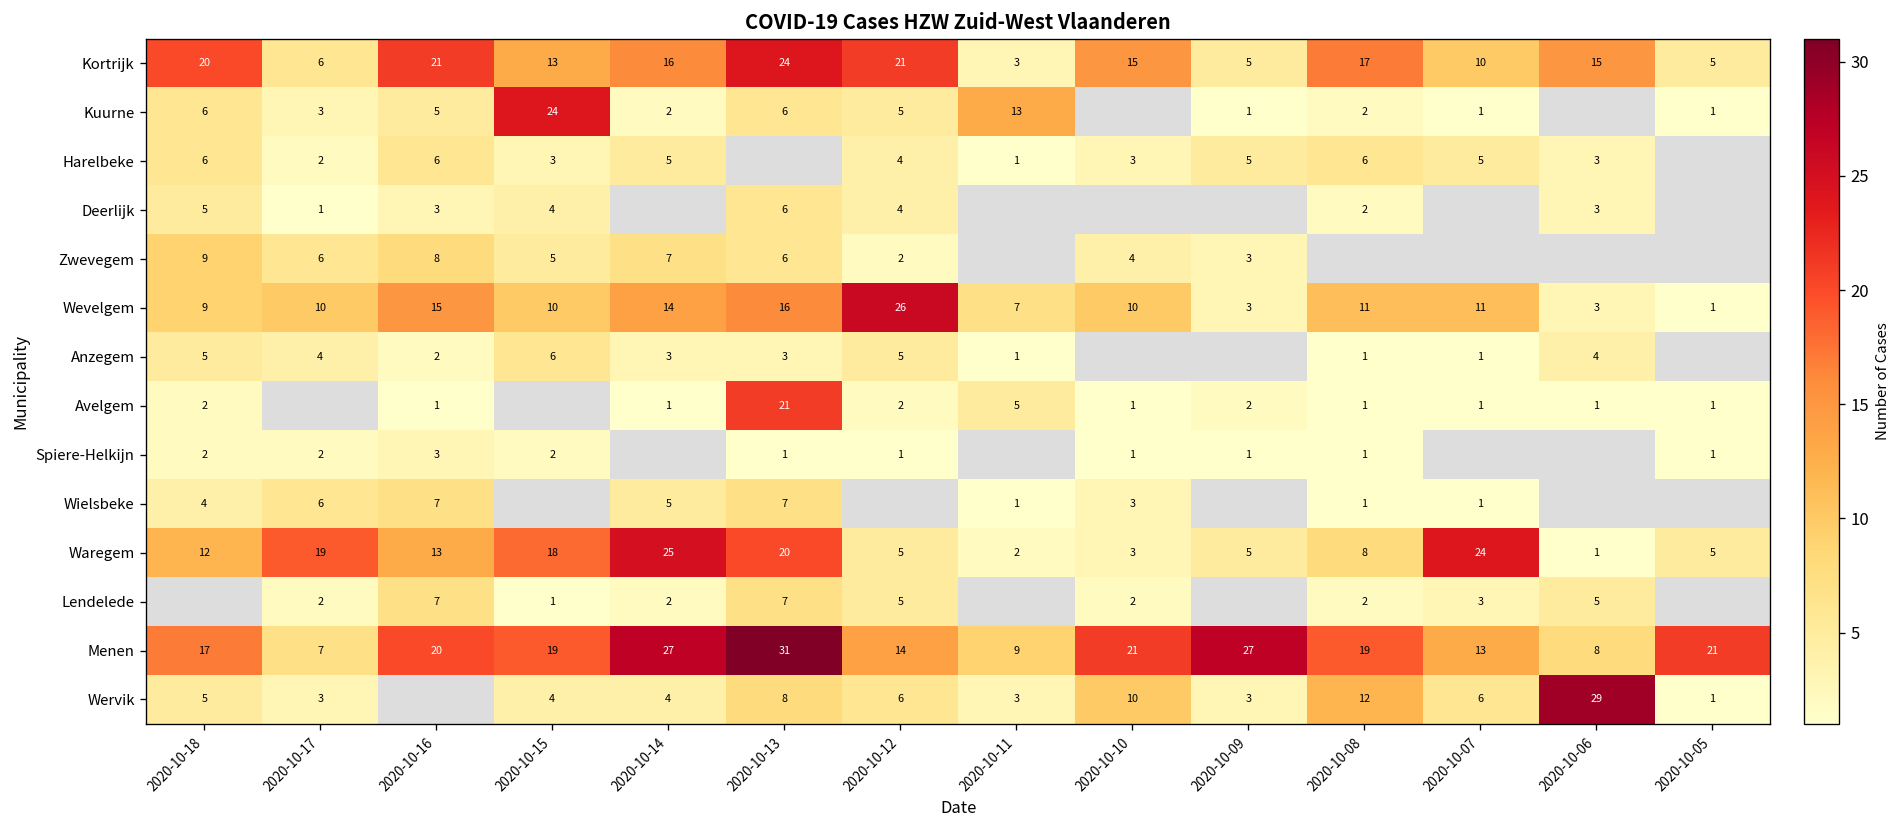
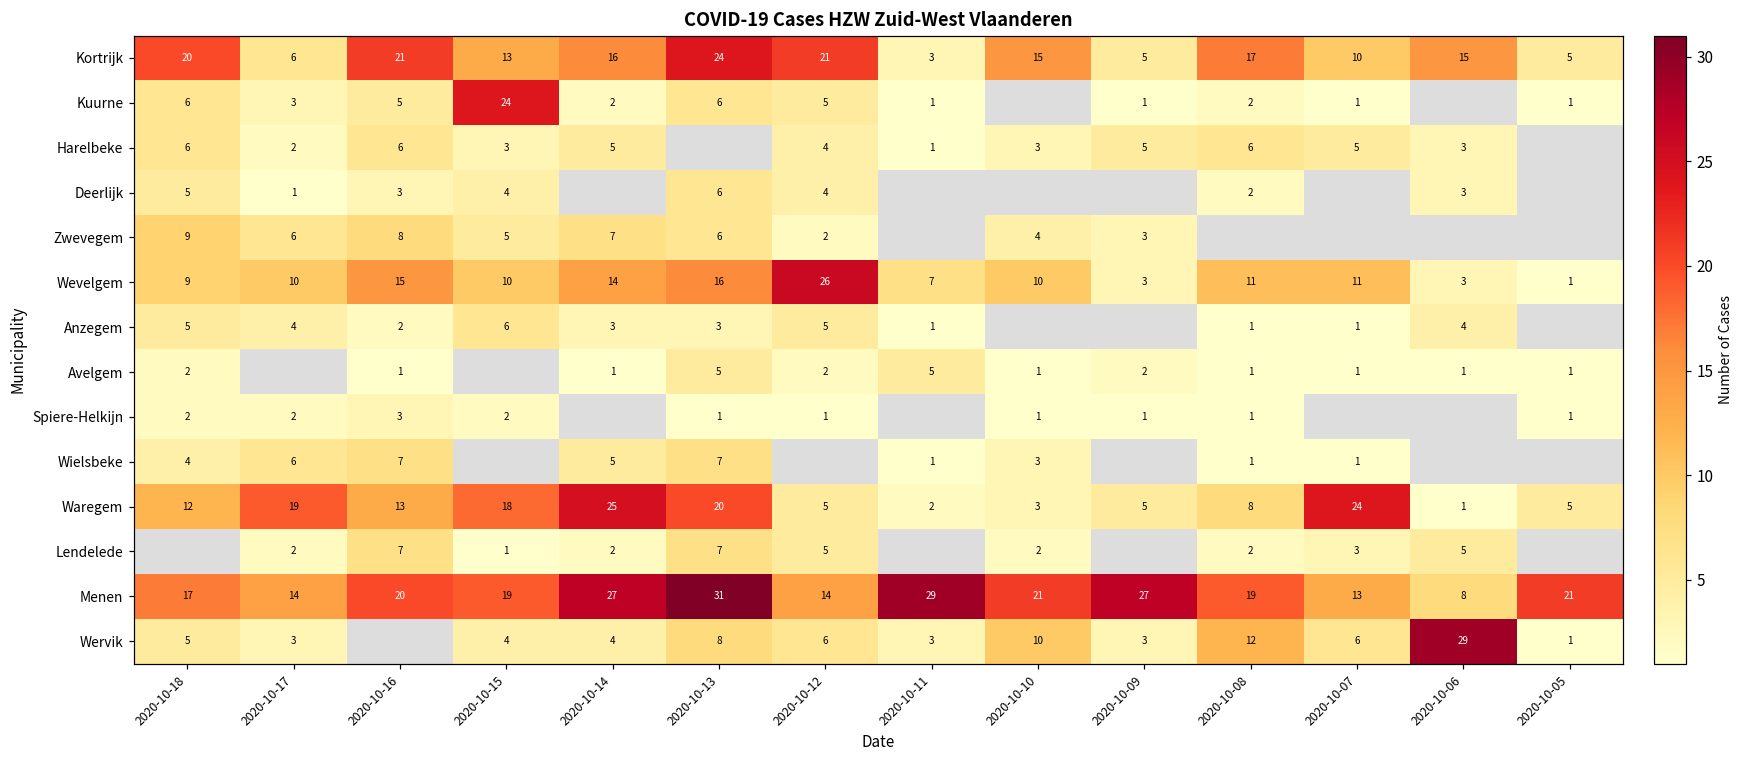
  {
    "Kortrijk": {
      "2020-10-18": 20,
      "2020-10-17": 6,
      "2020-10-16": 21,
      "2020-10-15": 13,
      "2020-10-14": 16,
      "2020-10-13": 24,
      "2020-10-12": 21,
      "2020-10-11": 3,
      "2020-10-10": 15,
      "2020-10-09": 5,
      "2020-10-08": 17,
      "2020-10-07": 10,
      "2020-10-06": 15,
      "2020-10-05": 5
    },
    "Kuurne": {
      "2020-10-18": 6,
      "2020-10-17": 3,
      "2020-10-16": 5,
      "2020-10-15": 24,
      "2020-10-14": 2,
      "2020-10-13": 6,
      "2020-10-12": 5,
-     "2020-10-11": 13,
+     "2020-10-11": 1,
      "2020-10-09": 1,
      "2020-10-08": 2,
      "2020-10-07": 1,
      "2020-10-05": 1
    },
    "Harelbeke": {
      "2020-10-18": 6,
      "2020-10-17": 2,
      "2020-10-16": 6,
      "2020-10-15": 3,
      "2020-10-14": 5,
      "2020-10-12": 4,
      "2020-10-11": 1,
      "2020-10-10": 3,
      "2020-10-09": 5,
      "2020-10-08": 6,
      "2020-10-07": 5,
      "2020-10-06": 3
    },
    "Deerlijk": {
      "2020-10-18": 5,
      "2020-10-17": 1,
      "2020-10-16": 3,
      "2020-10-15": 4,
      "2020-10-13": 6,
      "2020-10-12": 4,
      "2020-10-08": 2,
      "2020-10-06": 3
    },
    "Zwevegem": {
      "2020-10-18": 9,
      "2020-10-17": 6,
      "2020-10-16": 8,
      "2020-10-15": 5,
      "2020-10-14": 7,
      "2020-10-13": 6,
      "2020-10-12": 2,
      "2020-10-10": 4,
      "2020-10-09": 3
    },
    "Wevelgem": {
      "2020-10-18": 9,
      "2020-10-17": 10,
      "2020-10-16": 15,
      "2020-10-15": 10,
      "2020-10-14": 14,
      "2020-10-13": 16,
      "2020-10-12": 26,
      "2020-10-11": 7,
      "2020-10-10": 10,
      "2020-10-09": 3,
      "2020-10-08": 11,
      "2020-10-07": 11,
      "2020-10-06": 3,
      "2020-10-05": 1
    },
    "Anzegem": {
      "2020-10-18": 5,
      "2020-10-17": 4,
      "2020-10-16": 2,
      "2020-10-15": 6,
      "2020-10-14": 3,
      "2020-10-13": 3,
      "2020-10-12": 5,
      "2020-10-11": 1,
      "2020-10-08": 1,
      "2020-10-07": 1,
      "2020-10-06": 4
    },
    "Avelgem": {
      "2020-10-18": 2,
      "2020-10-16": 1,
      "2020-10-14": 1,
-     "2020-10-13": 21,
+     "2020-10-13": 5,
      "2020-10-12": 2,
      "2020-10-11": 5,
      "2020-10-10": 1,
      "2020-10-09": 2,
      "2020-10-08": 1,
      "2020-10-07": 1,
      "2020-10-06": 1,
      "2020-10-05": 1
    },
    "Spiere-Helkijn": {
      "2020-10-18": 2,
      "2020-10-17": 2,
      "2020-10-16": 3,
      "2020-10-15": 2,
      "2020-10-13": 1,
      "2020-10-12": 1,
      "2020-10-10": 1,
      "2020-10-09": 1,
      "2020-10-08": 1,
      "2020-10-05": 1
    },
    "Wielsbeke": {
      "2020-10-18": 4,
      "2020-10-17": 6,
      "2020-10-16": 7,
      "2020-10-14": 5,
      "2020-10-13": 7,
      "2020-10-11": 1,
      "2020-10-10": 3,
      "2020-10-08": 1,
      "2020-10-07": 1
    },
    "Waregem": {
      "2020-10-18": 12,
      "2020-10-17": 19,
      "2020-10-16": 13,
      "2020-10-15": 18,
      "2020-10-14": 25,
      "2020-10-13": 20,
      "2020-10-12": 5,
      "2020-10-11": 2,
      "2020-10-10": 3,
      "2020-10-09": 5,
      "2020-10-08": 8,
      "2020-10-07": 24,
      "2020-10-06": 1,
      "2020-10-05": 5
    },
    "Lendelede": {
      "2020-10-17": 2,
      "2020-10-16": 7,
      "2020-10-15": 1,
      "2020-10-14": 2,
      "2020-10-13": 7,
      "2020-10-12": 5,
      "2020-10-10": 2,
      "2020-10-08": 2,
      "2020-10-07": 3,
      "2020-10-06": 5
    },
    "Menen": {
      "2020-10-18": 17,
-     "2020-10-17": 7,
+     "2020-10-17": 14,
      "2020-10-16": 20,
      "2020-10-15": 19,
      "2020-10-14": 27,
      "2020-10-13": 31,
      "2020-10-12": 14,
-     "2020-10-11": 9,
+     "2020-10-11": 29,
      "2020-10-10": 21,
      "2020-10-09": 27,
      "2020-10-08": 19,
      "2020-10-07": 13,
      "2020-10-06": 8,
      "2020-10-05": 21
    },
    "Wervik": {
      "2020-10-18": 5,
      "2020-10-17": 3,
      "2020-10-15": 4,
      "2020-10-14": 4,
      "2020-10-13": 8,
      "2020-10-12": 6,
      "2020-10-11": 3,
      "2020-10-10": 10,
      "2020-10-09": 3,
      "2020-10-08": 12,
      "2020-10-07": 6,
      "2020-10-06": 29,
      "2020-10-05": 1
    }
  }
